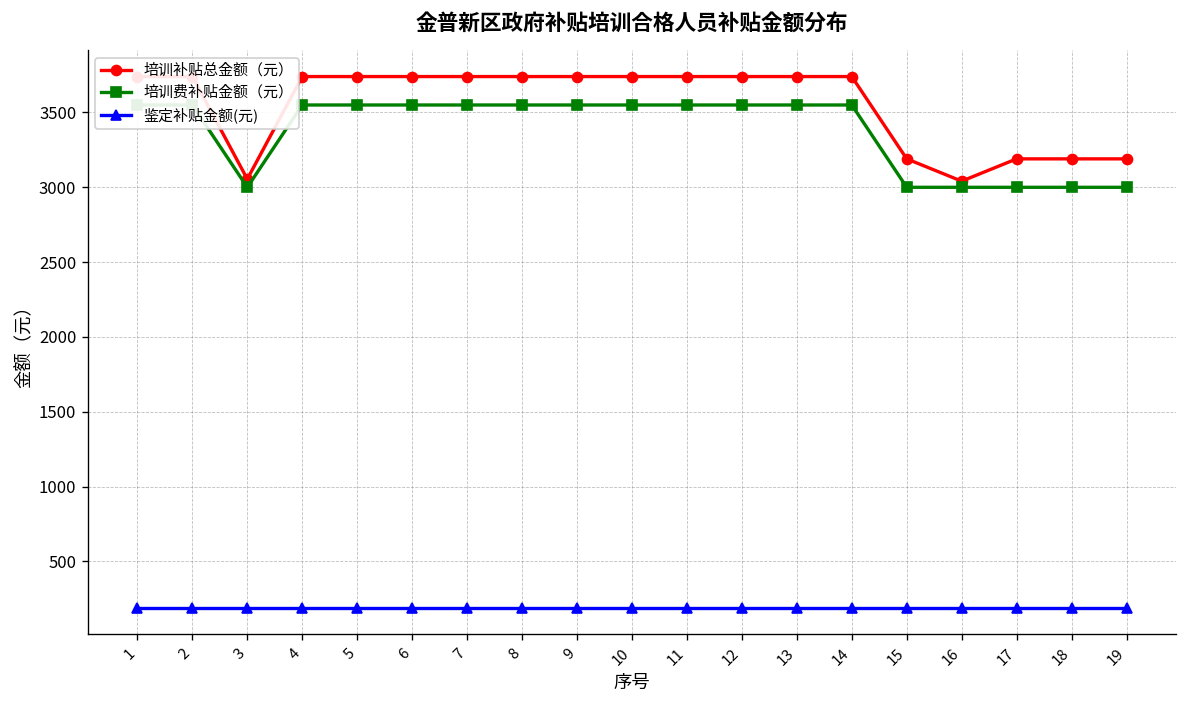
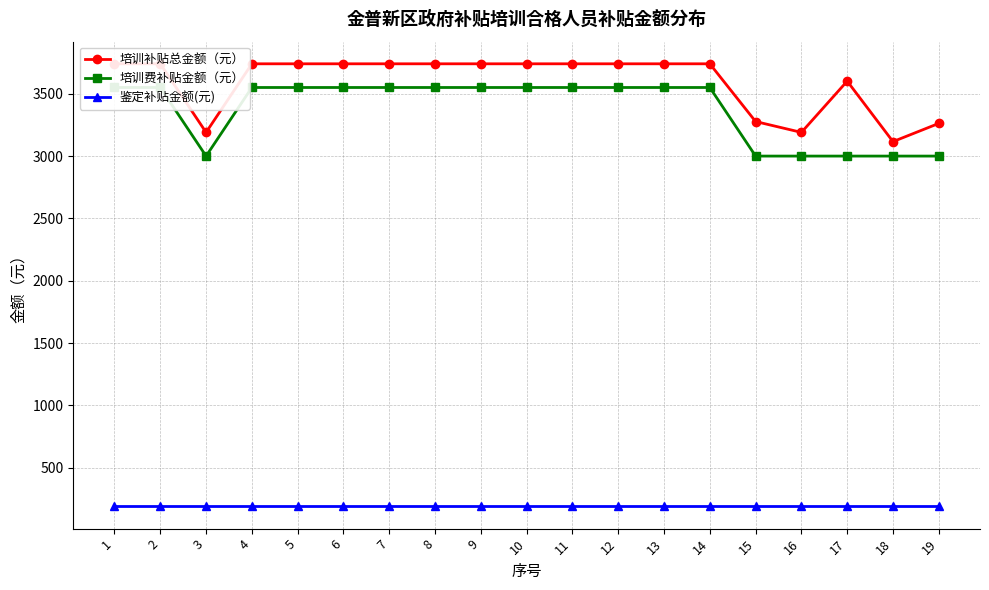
  {
    "培训补贴总金额（元）": {
-     "3": 3060,
+     "3": 3190,
      "4": 3740,
      "5": 3740,
      "6": 3740,
      "7": 3740,
      "8": 3740,
      "9": 3740,
      "10": 3740,
      "11": 3740,
      "12": 3740,
      "13": 3740,
      "14": 3740,
-     "15": 3190,
-     "16": 3040,
-     "17": 3190,
-     "18": 3190,
-     "19": 3190
+     "15": 3280,
+     "16": 3190,
+     "17": 3600,
+     "18": 3120,
+     "19": 3260
    },
    "培训费补贴金额（元）": {
      "3": 3000,
      "4": 3550,
      "5": 3550,
      "6": 3550,
      "7": 3550,
      "8": 3550,
      "9": 3550,
      "10": 3550,
      "11": 3550,
      "12": 3550,
      "13": 3550,
      "14": 3550,
      "15": 3000,
      "16": 3000,
      "17": 3000,
      "18": 3000,
      "19": 3000
    },
    "鉴定补贴金额(元)": {
      "1": 190,
      "2": 190,
      "3": 190,
      "4": 190,
      "5": 190,
      "6": 190,
      "7": 190,
      "8": 190,
      "9": 190,
      "10": 190,
      "11": 190,
      "12": 190,
      "13": 190,
      "14": 190,
      "15": 190,
      "16": 190,
      "17": 190,
      "18": 190,
      "19": 190
    }
  }
